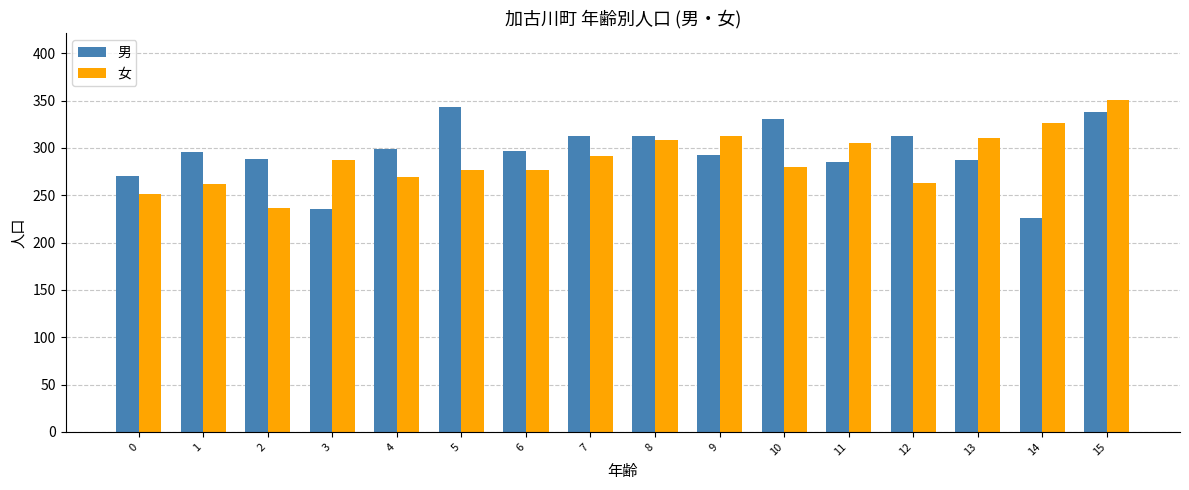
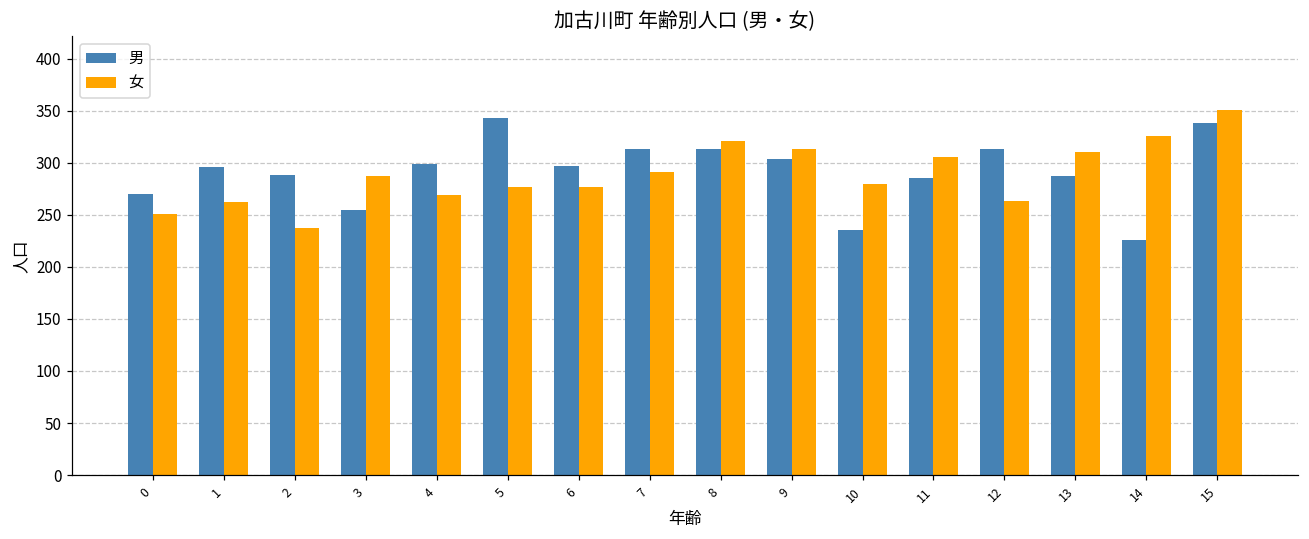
  {
    "男": {
      "0": 270,
      "1": 300,
      "2": 290,
-     "3": 240,
+     "3": 260,
      "4": 300,
      "5": 340,
      "6": 300,
      "7": 310,
      "8": 310,
-     "9": 290,
-     "10": 330,
+     "9": 300,
+     "10": 240,
      "11": 290,
      "12": 310,
      "13": 290,
      "14": 230,
      "15": 340
    },
    "女": {
      "0": 250,
      "1": 260,
      "2": 240,
      "3": 290,
      "4": 270,
      "5": 280,
      "6": 280,
      "7": 290,
-     "8": 310,
+     "8": 320,
      "9": 310,
      "10": 280,
      "11": 310,
      "12": 260,
      "13": 310,
      "14": 330,
      "15": 350
    }
  }
